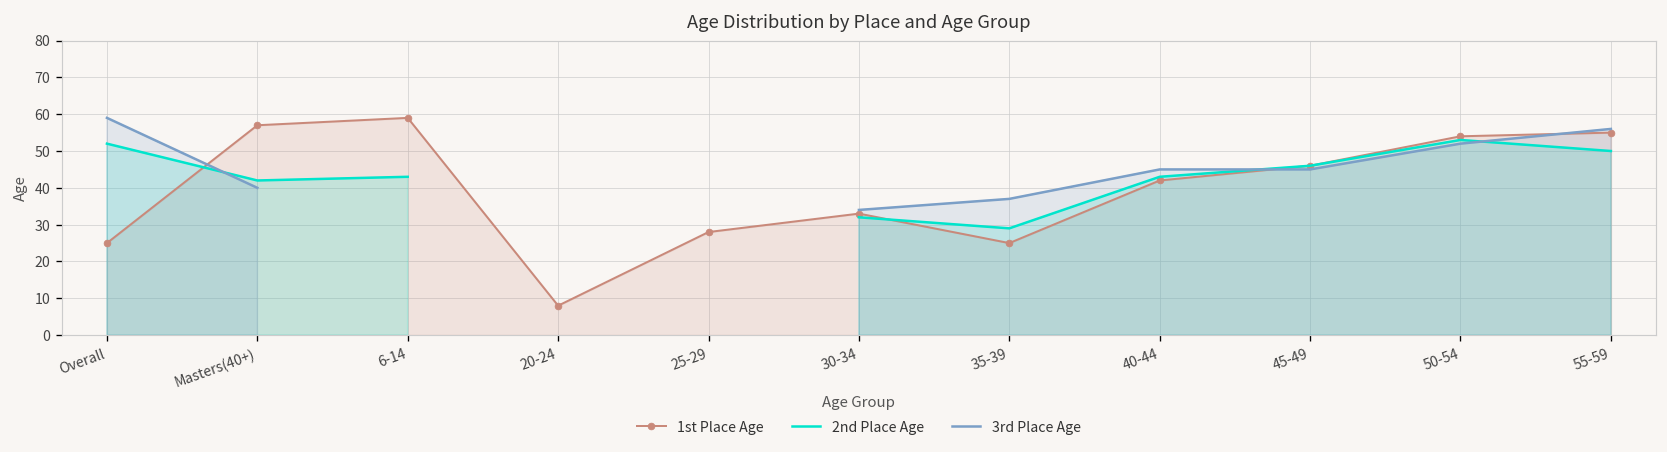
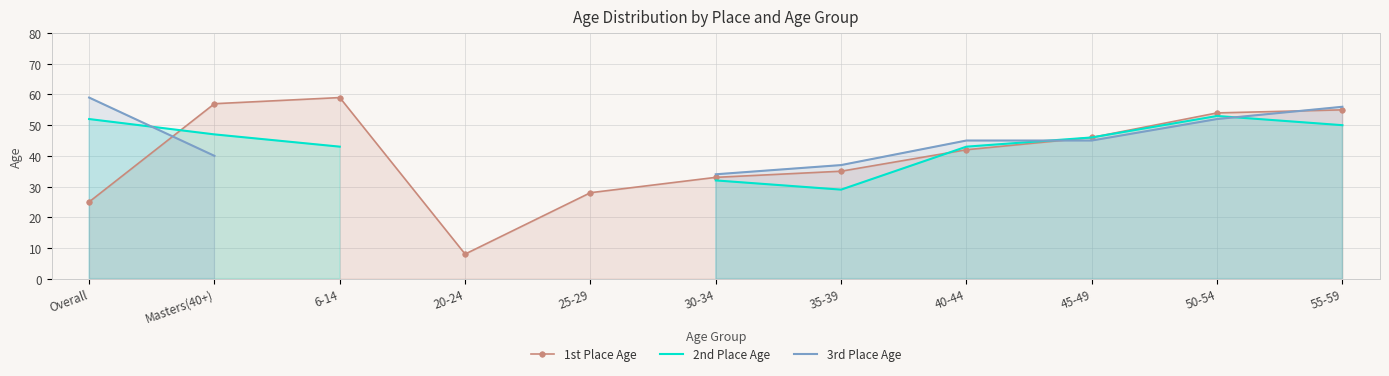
  {
    "1st Place Age": {
      "Overall": 25,
      "Masters(40+)": 57,
      "6-14": 59,
      "20-24": 8,
      "25-29": 28,
      "30-34": 33,
-     "35-39": 25,
+     "35-39": 35,
      "40-44": 42,
      "50-54": 54,
      "55-59": 55
    },
    "2nd Place Age": {
      "Overall": 52,
-     "Masters(40+)": 42,
+     "Masters(40+)": 47,
      "6-14": 43,
      "30-34": 32,
      "35-39": 29,
      "40-44": 43,
      "50-54": 53,
      "55-59": 50
    },
    "3rd Place Age": {
      "Overall": 59,
      "Masters(40+)": 40,
      "30-34": 34,
      "35-39": 37,
      "40-44": 45,
      "45-49": 45,
      "50-54": 52,
      "55-59": 56
    }
  }
